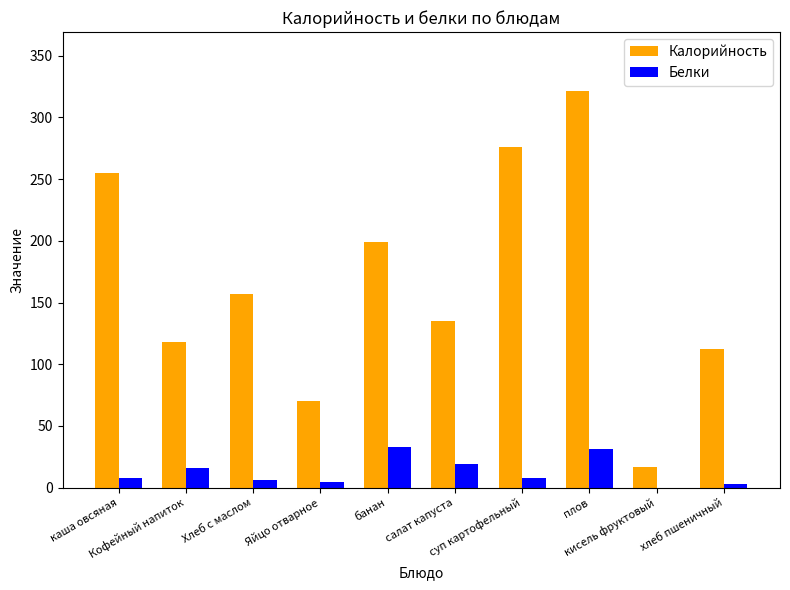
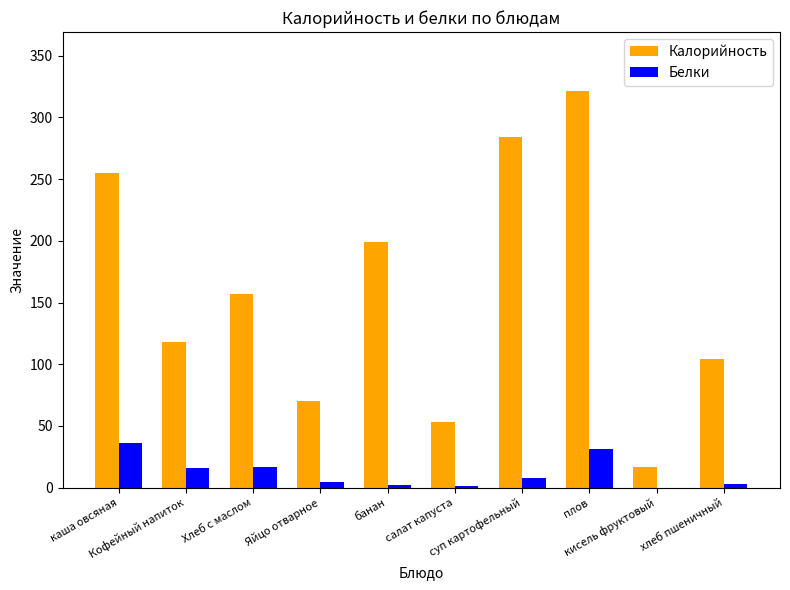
  {
    "Калорийность": {
      "каша овсяная": 255,
      "Кофейный напиток": 118,
      "Хлеб с маслом": 157,
      "Яйцо отварное": 70,
      "банан": 199,
-     "салат капуста": 135,
-     "суп картофельный": 276,
+     "салат капуста": 53,
+     "суп картофельный": 284,
      "плов": 321,
      "кисель фруктовый": 17,
-     "хлеб пшеничный": 112
+     "хлеб пшеничный": 104
    },
    "Белки": {
-     "каша овсяная": 8,
+     "каша овсяная": 36,
      "Кофейный напиток": 16,
-     "Хлеб с маслом": 6,
+     "Хлеб с маслом": 17,
      "Яйцо отварное": 5,
-     "банан": 33,
-     "салат капуста": 19,
+     "банан": 2,
+     "салат капуста": 1,
      "суп картофельный": 8,
      "плов": 31,
      "кисель фруктовый": 0,
      "хлеб пшеничный": 3
    }
  }
